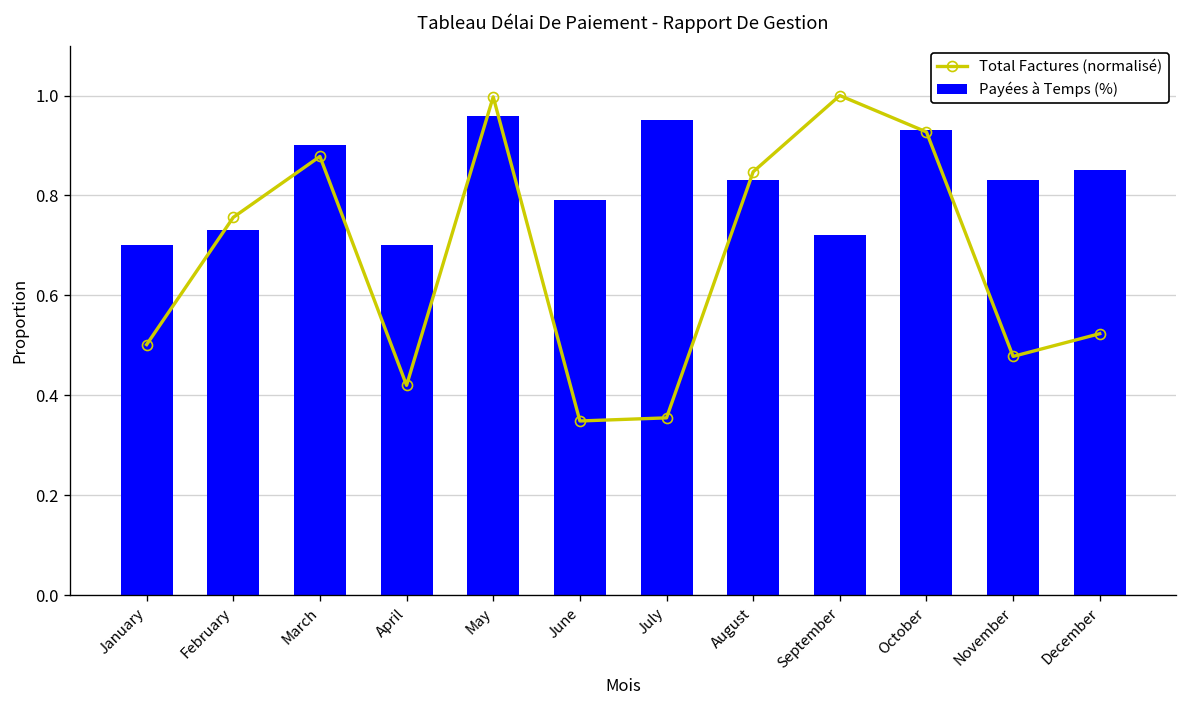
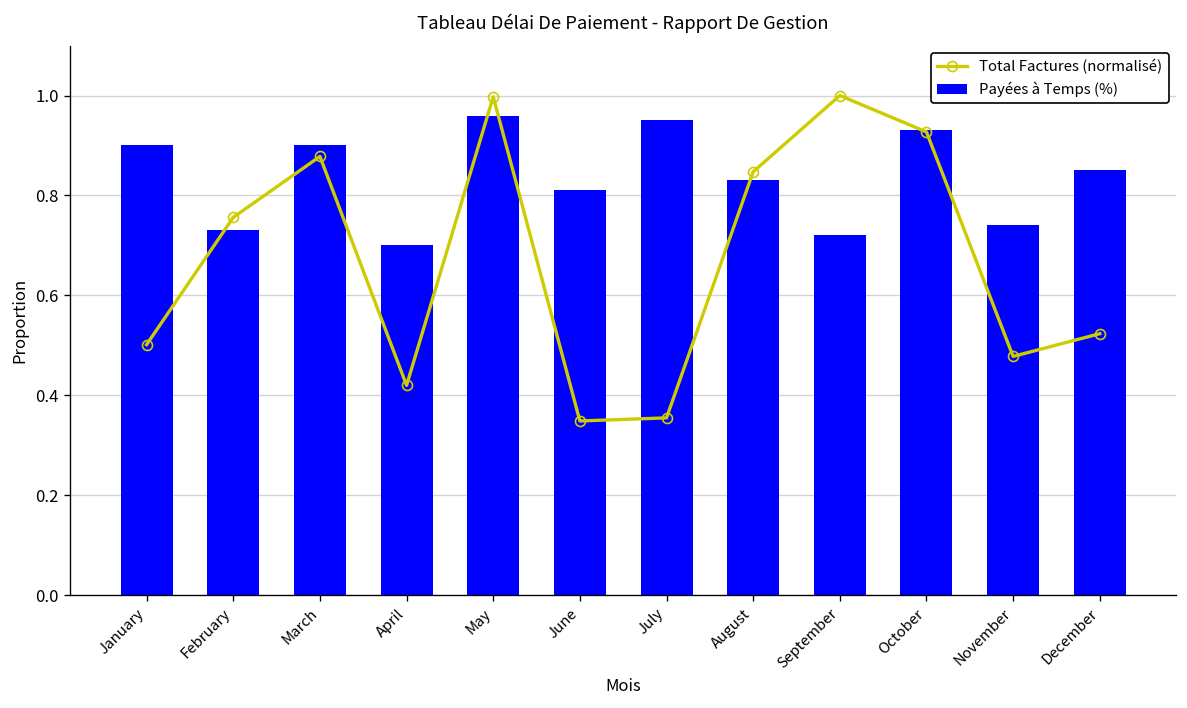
  {
    "Payées à Temps (%)": {
-     "January": 0.7,
+     "January": 0.9,
      "February": 0.73,
      "March": 0.90,
      "April": 0.70,
      "May": 0.96,
-     "June": 0.79,
+     "June": 0.81,
      "July": 0.95,
      "August": 0.83,
      "September": 0.72,
      "October": 0.93,
-     "November": 0.83,
+     "November": 0.74,
      "December": 0.85
    },
    "Total Factures (normalisé)": {
      "January": 0.50,
      "February": 0.76,
      "March": 0.88,
      "April": 0.42,
      "May": 1.00,
      "June": 0.35,
      "July": 0.35,
      "August": 0.85,
      "September": 1.00,
      "October": 0.93,
      "November": 0.48,
      "December": 0.52
    }
  }
